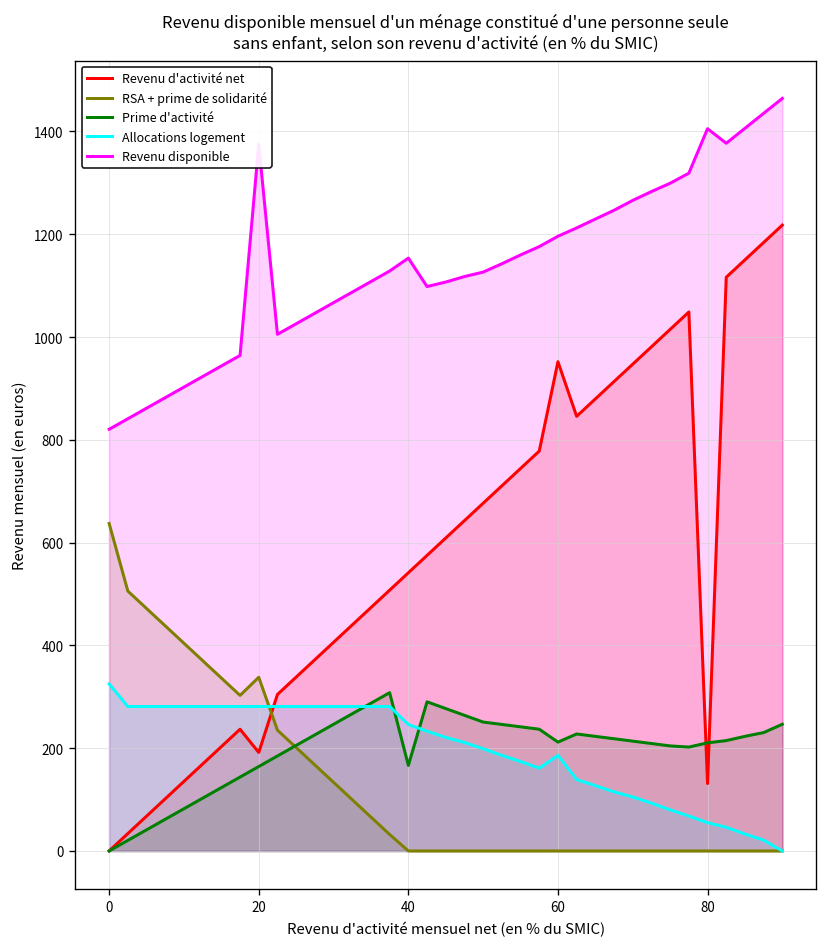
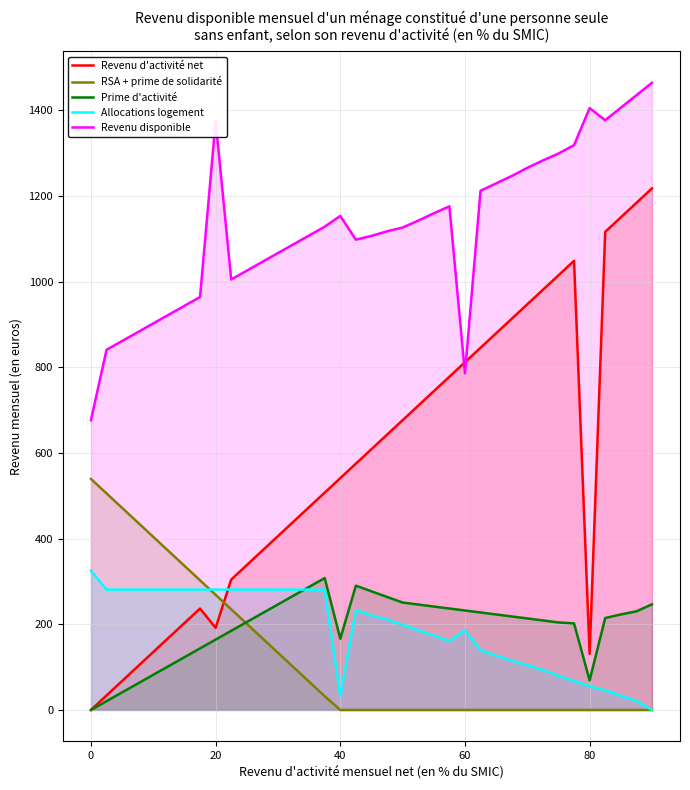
  {
    "Revenu d'activité net": {
      "20": 190,
      "40": 540,
-     "60": 950,
+     "60": 810,
      "80": 130
    },
    "RSA + prime de solidarité": {
-     "0": 640,
-     "20": 340,
+     "0": 540,
+     "20": 270,
      "40": 0,
      "60": 0,
      "80": 0
    },
    "Prime d'activité": {
      "20": 160,
      "40": 170,
-     "60": 210,
-     "80": 210
+     "60": 230,
+     "80": 70
    },
    "Allocations logement": {
      "0": 330,
      "20": 280,
-     "40": 250,
+     "40": 30,
      "60": 190,
      "80": 60
    },
    "Revenu disponible": {
-     "0": 820,
+     "0": 680,
      "40": 1150,
-     "60": 1200,
+     "60": 790,
      "80": 1410
    }
  }
